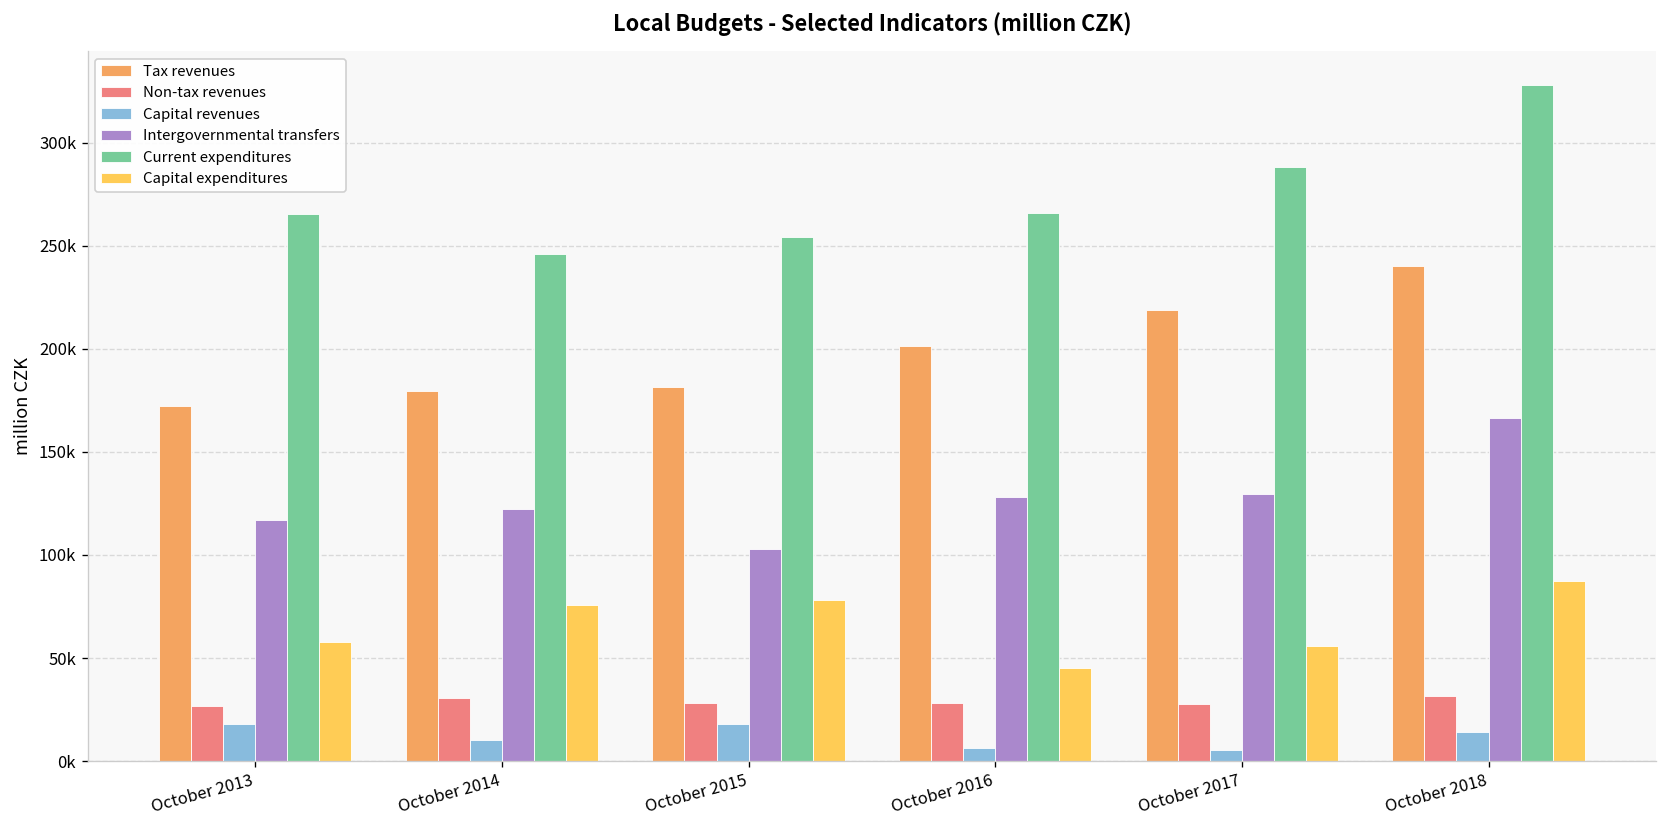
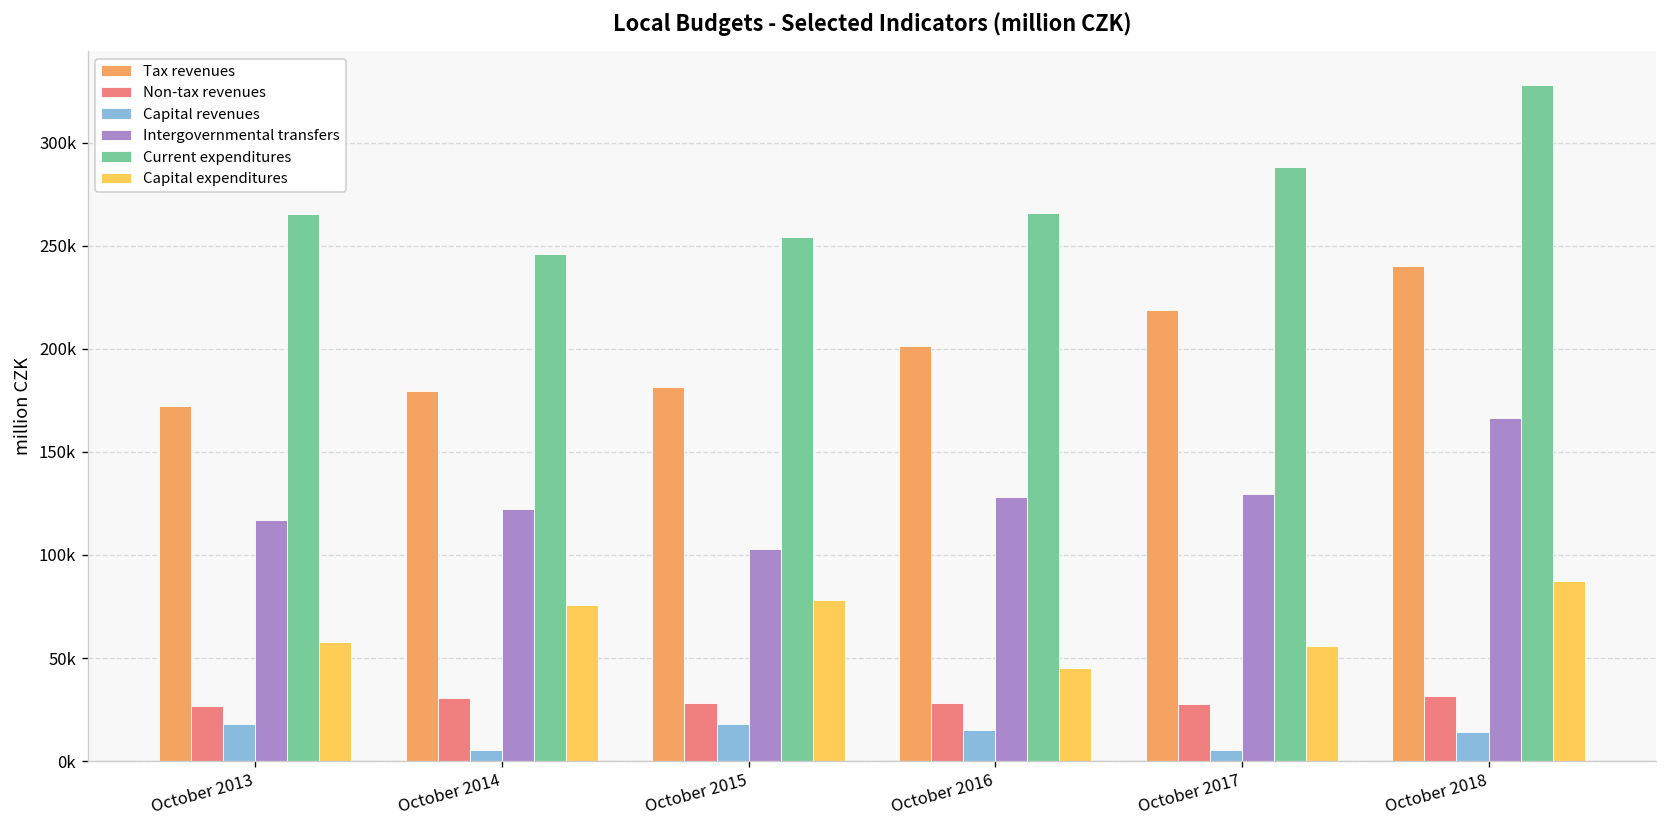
  {
    "Capital revenues": {
      "October 2013": 18000,
-     "October 2014": 10000,
+     "October 2014": 5000,
      "October 2015": 18000,
-     "October 2016": 6000,
+     "October 2016": 15000,
      "October 2017": 5000,
      "October 2018": 14000
    },
    "Intergovernmental transfers": {
      "October 2013": 117000,
      "October 2014": 122000,
      "October 2015": 103000,
      "October 2016": 128000,
      "October 2017": 130000,
      "October 2018": 167000
    },
    "Current expenditures": {
      "October 2013": 265000,
      "October 2014": 246000,
      "October 2015": 254000,
      "October 2016": 266000,
      "October 2017": 288000,
      "October 2018": 328000
    }
  }
